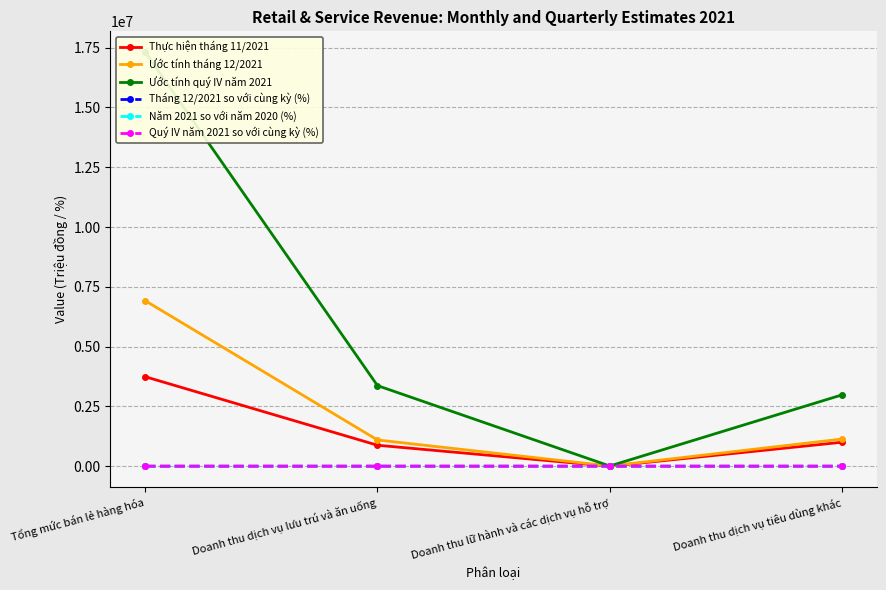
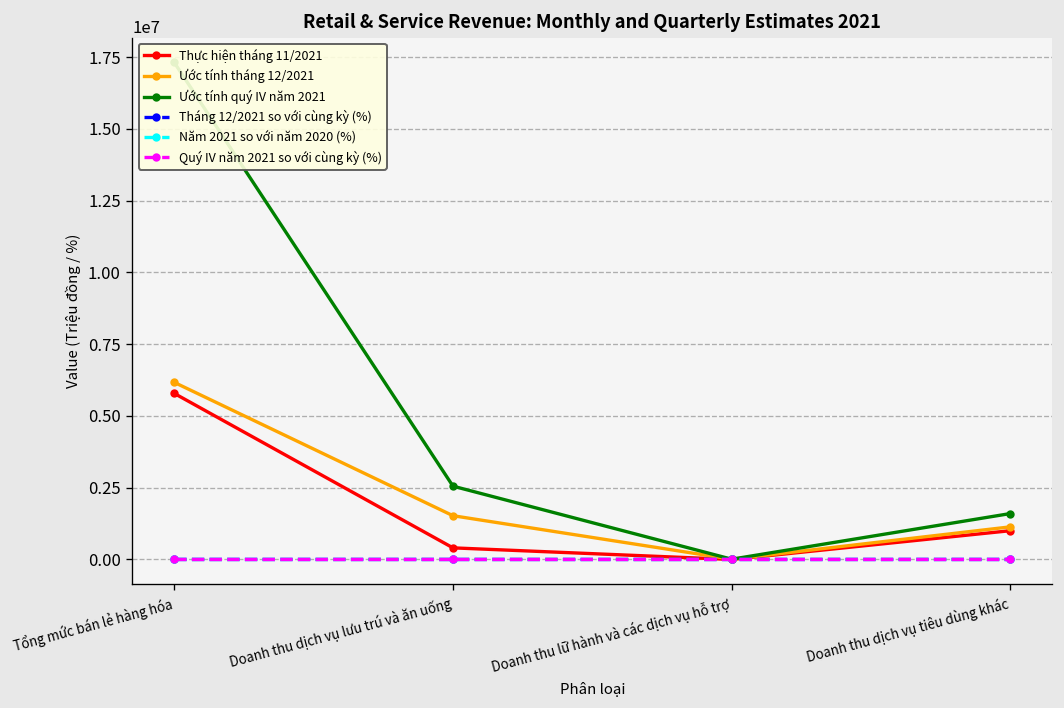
  {
    "Thực hiện tháng 11/2021": {
-     "Tổng mức bán lẻ hàng hóa": 3700000,
-     "Doanh thu dịch vụ lưu trú và ăn uống": 900000,
+     "Tổng mức bán lẻ hàng hóa": 5800000,
+     "Doanh thu dịch vụ lưu trú và ăn uống": 400000,
      "Doanh thu dịch vụ tiêu dùng khác": 1000000
    },
    "Ước tính tháng 12/2021": {
-     "Tổng mức bán lẻ hàng hóa": 6900000,
-     "Doanh thu dịch vụ lưu trú và ăn uống": 1100000,
+     "Tổng mức bán lẻ hàng hóa": 6200000,
+     "Doanh thu dịch vụ lưu trú và ăn uống": 1500000,
      "Doanh thu dịch vụ tiêu dùng khác": 1100000
    },
    "Ước tính quý IV năm 2021": {
-     "Doanh thu dịch vụ lưu trú và ăn uống": 3400000,
-     "Doanh thu dịch vụ tiêu dùng khác": 3000000
+     "Doanh thu dịch vụ lưu trú và ăn uống": 2600000,
+     "Doanh thu dịch vụ tiêu dùng khác": 1600000
    },
    "Quý IV năm 2021 so với cùng kỳ (%)": {
      "Tổng mức bán lẻ hàng hóa": 0,
      "Doanh thu dịch vụ lưu trú và ăn uống": 0,
      "Doanh thu dịch vụ tiêu dùng khác": 0
    }
  }
